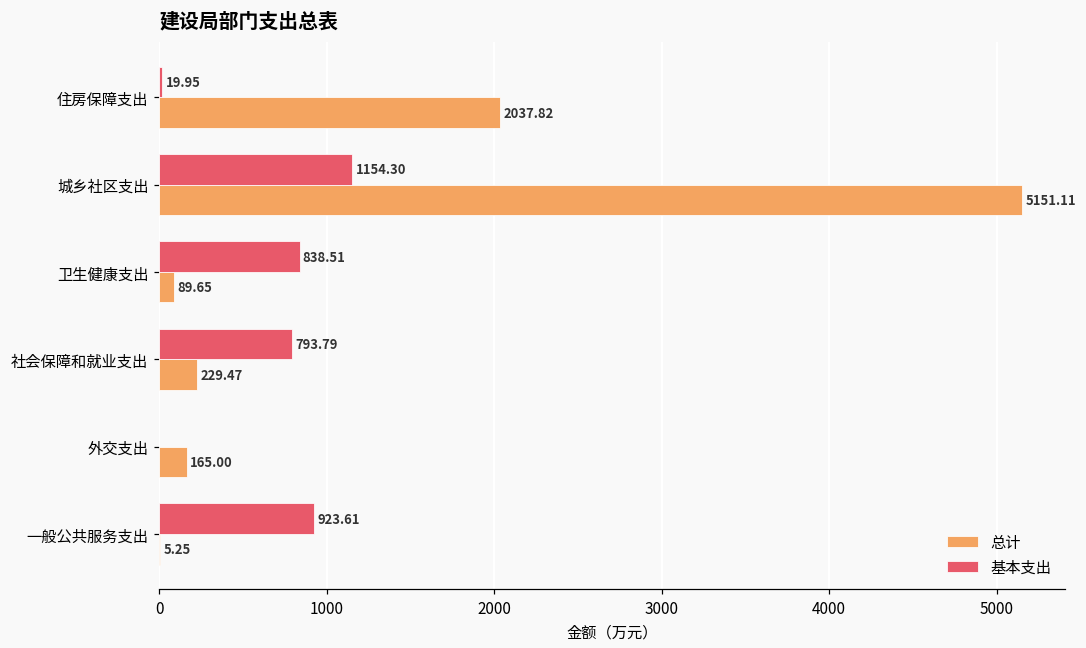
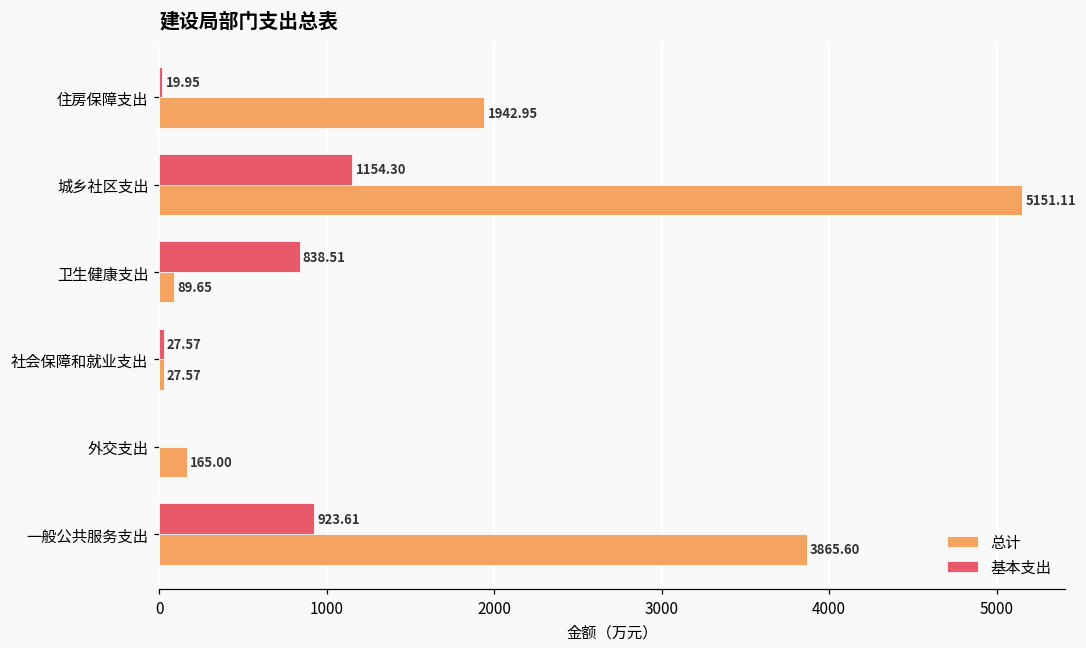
  {
    "总计": {
-     "住房保障支出": 2037.82,
+     "住房保障支出": 1942.95,
      "城乡社区支出": 5151.11,
      "卫生健康支出": 89.65,
-     "社会保障和就业支出": 229.47,
+     "社会保障和就业支出": 27.57,
      "外交支出": 165.00,
-     "一般公共服务支出": 5.25
+     "一般公共服务支出": 3865.60
    },
    "基本支出": {
      "住房保障支出": 19.95,
      "城乡社区支出": 1154.30,
      "卫生健康支出": 838.51,
-     "社会保障和就业支出": 793.79,
+     "社会保障和就业支出": 27.57,
      "一般公共服务支出": 923.61
    }
  }
